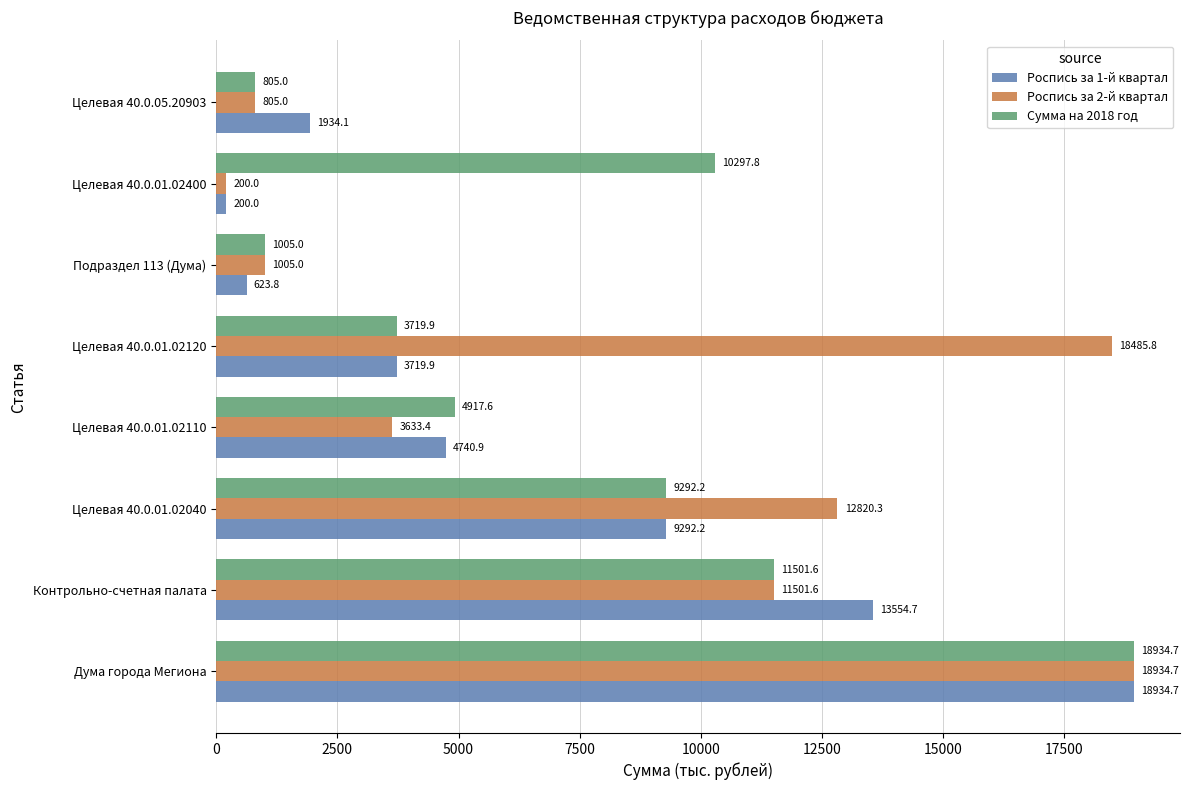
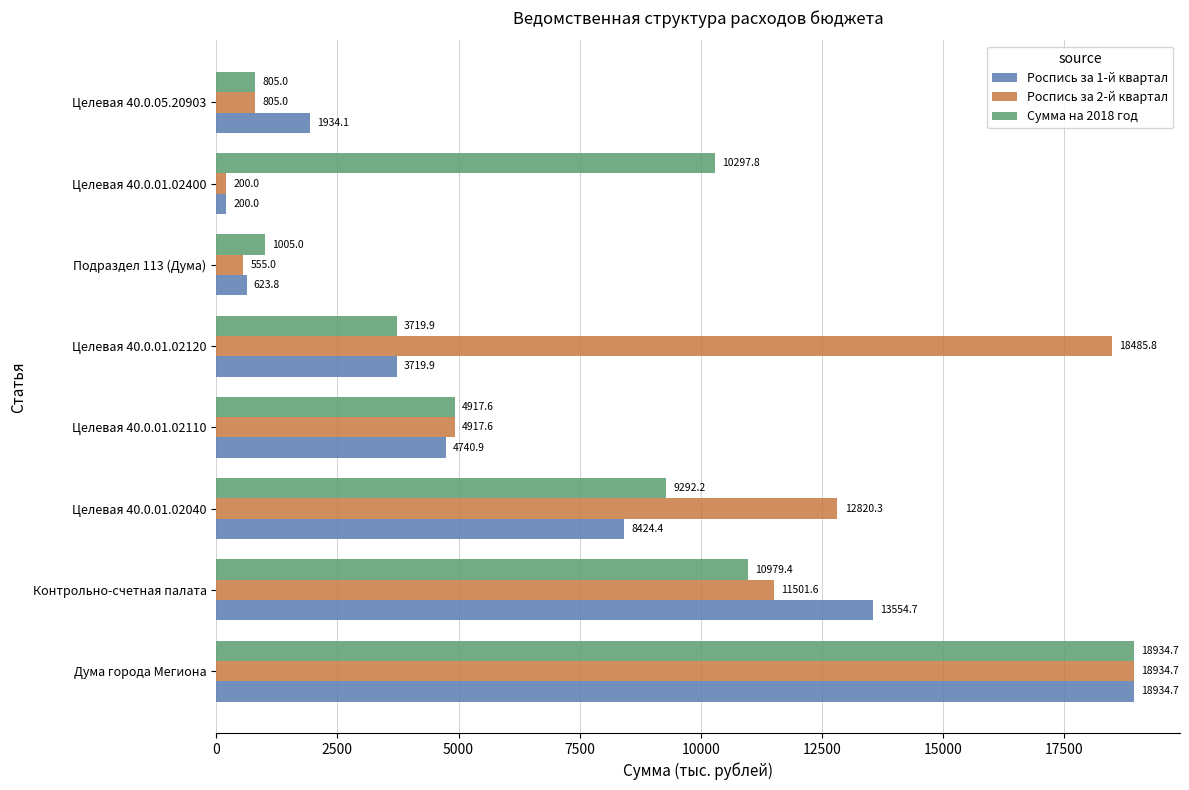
  {
    "Роспись за 1-й квартал": {
      "Целевая 40.0.05.20903": 1934.1,
      "Целевая 40.0.01.02400": 200.0,
      "Подраздел 113 (Дума)": 623.8,
      "Целевая 40.0.01.02120": 3719.9,
      "Целевая 40.0.01.02110": 4740.9,
-     "Целевая 40.0.01.02040": 9292.2,
+     "Целевая 40.0.01.02040": 8424.4,
      "Контрольно-счетная палата": 13554.7,
      "Дума города Мегиона": 18934.7
    },
    "Роспись за 2-й квартал": {
      "Целевая 40.0.05.20903": 805.0,
      "Целевая 40.0.01.02400": 200.0,
-     "Подраздел 113 (Дума)": 1005.0,
+     "Подраздел 113 (Дума)": 555.0,
      "Целевая 40.0.01.02120": 18485.8,
-     "Целевая 40.0.01.02110": 3633.4,
+     "Целевая 40.0.01.02110": 4917.6,
      "Целевая 40.0.01.02040": 12820.3,
      "Контрольно-счетная палата": 11501.6,
      "Дума города Мегиона": 18934.7
    },
    "Сумма на 2018 год": {
      "Целевая 40.0.05.20903": 805.0,
      "Целевая 40.0.01.02400": 10297.8,
      "Подраздел 113 (Дума)": 1005.0,
      "Целевая 40.0.01.02120": 3719.9,
      "Целевая 40.0.01.02110": 4917.6,
      "Целевая 40.0.01.02040": 9292.2,
-     "Контрольно-счетная палата": 11501.6,
+     "Контрольно-счетная палата": 10979.4,
      "Дума города Мегиона": 18934.7
    }
  }
